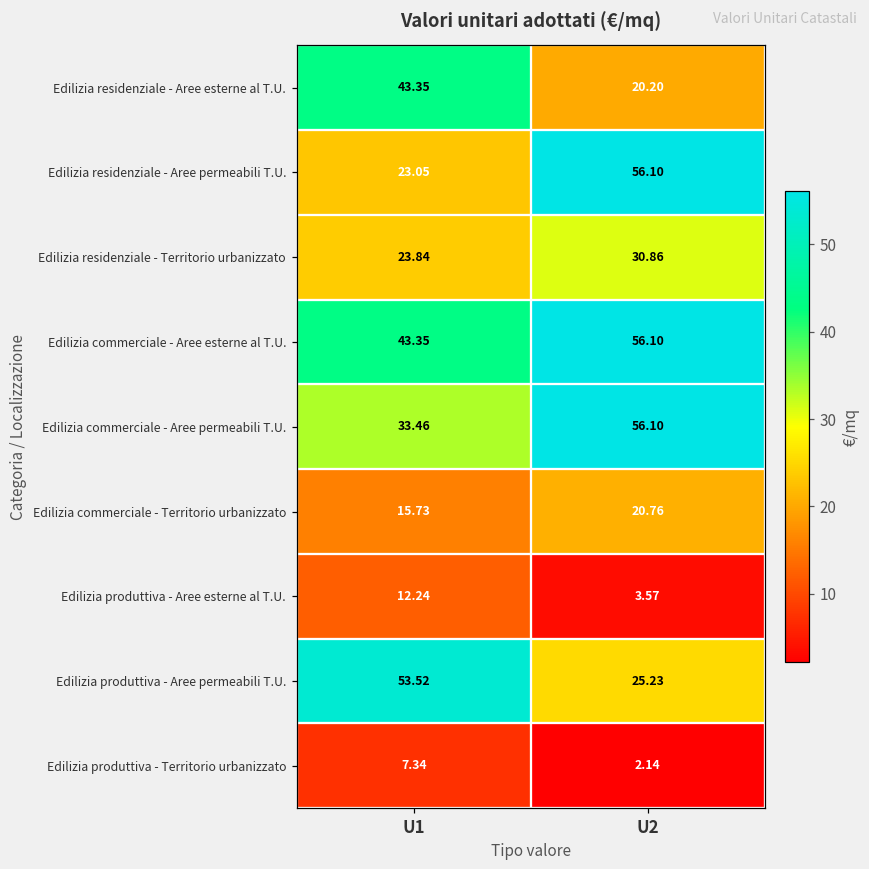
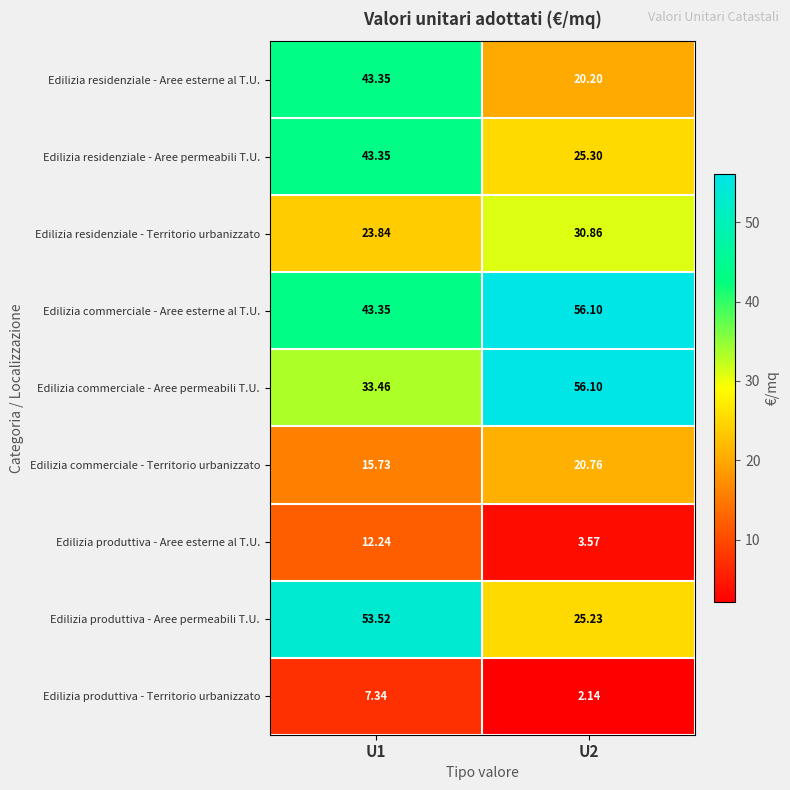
  {
    "Edilizia residenziale - Aree esterne al T.U.": {
      "U1": 43.35,
      "U2": 20.20
    },
    "Edilizia residenziale - Aree permeabili T.U.": {
-     "U1": 23.05,
-     "U2": 56.10
+     "U1": 43.35,
+     "U2": 25.30
    },
    "Edilizia residenziale - Territorio urbanizzato": {
      "U1": 23.84,
      "U2": 30.86
    },
    "Edilizia commerciale - Aree esterne al T.U.": {
      "U1": 43.35,
      "U2": 56.10
    },
    "Edilizia commerciale - Aree permeabili T.U.": {
      "U1": 33.46,
      "U2": 56.10
    },
    "Edilizia commerciale - Territorio urbanizzato": {
      "U1": 15.73,
      "U2": 20.76
    },
    "Edilizia produttiva - Aree esterne al T.U.": {
      "U1": 12.24,
      "U2": 3.57
    },
    "Edilizia produttiva - Aree permeabili T.U.": {
      "U1": 53.52,
      "U2": 25.23
    },
    "Edilizia produttiva - Territorio urbanizzato": {
      "U1": 7.34,
      "U2": 2.14
    }
  }
